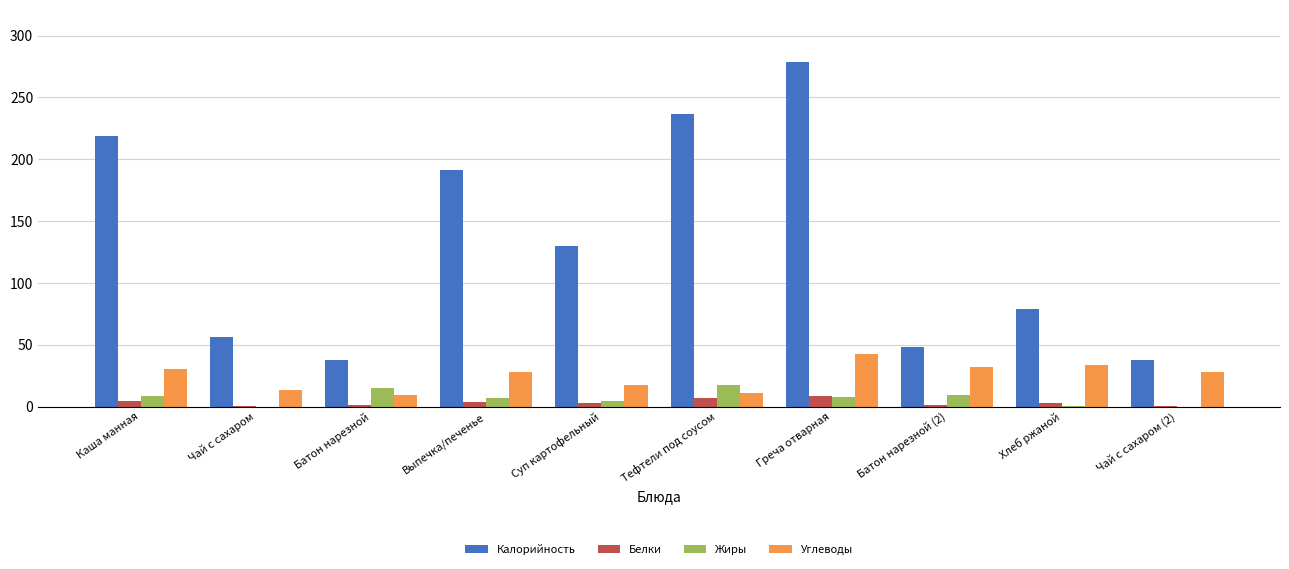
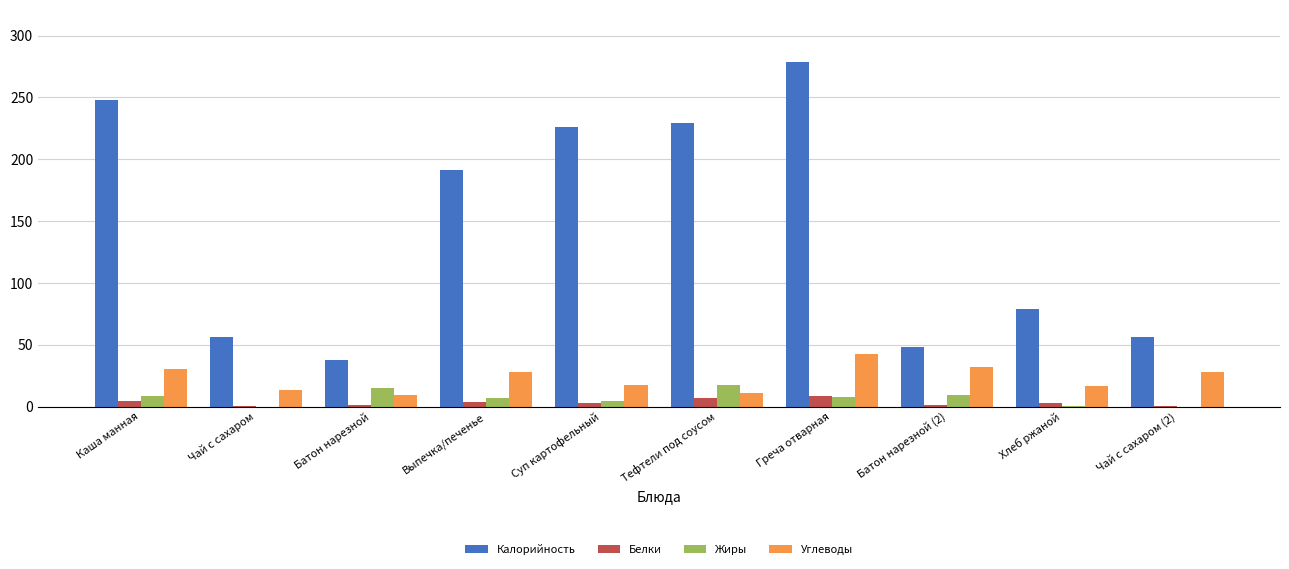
  {
    "Калорийность": {
-     "Каша манная": 219,
+     "Каша манная": 248,
      "Чай с сахаром": 56,
      "Батон нарезной": 38,
      "Выпечка/печенье": 191,
-     "Суп картофельный": 130,
-     "Тефтели под соусом": 237,
+     "Суп картофельный": 226,
+     "Тефтели под соусом": 229,
      "Греча отварная": 279,
      "Батон нарезной (2)": 48,
      "Хлеб ржаной": 79,
-     "Чай с сахаром (2)": 38
+     "Чай с сахаром (2)": 56
    },
    "Белки": {
      "Каша манная": 5,
      "Выпечка/печенье": 4,
      "Суп картофельный": 3,
      "Тефтели под соусом": 7,
      "Греча отварная": 9,
      "Хлеб ржаной": 3
    },
    "Жиры": {
      "Каша манная": 9,
      "Батон нарезной": 15,
      "Выпечка/печенье": 7,
      "Суп картофельный": 5,
      "Тефтели под соусом": 17,
      "Греча отварная": 8,
      "Батон нарезной (2)": 9
    },
    "Углеводы": {
      "Каша манная": 30,
      "Чай с сахаром": 14,
      "Батон нарезной": 9,
      "Выпечка/печенье": 28,
      "Суп картофельный": 18,
      "Тефтели под соусом": 11,
      "Греча отварная": 43,
      "Батон нарезной (2)": 32,
-     "Хлеб ржаной": 34,
+     "Хлеб ржаной": 16,
      "Чай с сахаром (2)": 28
    }
  }
